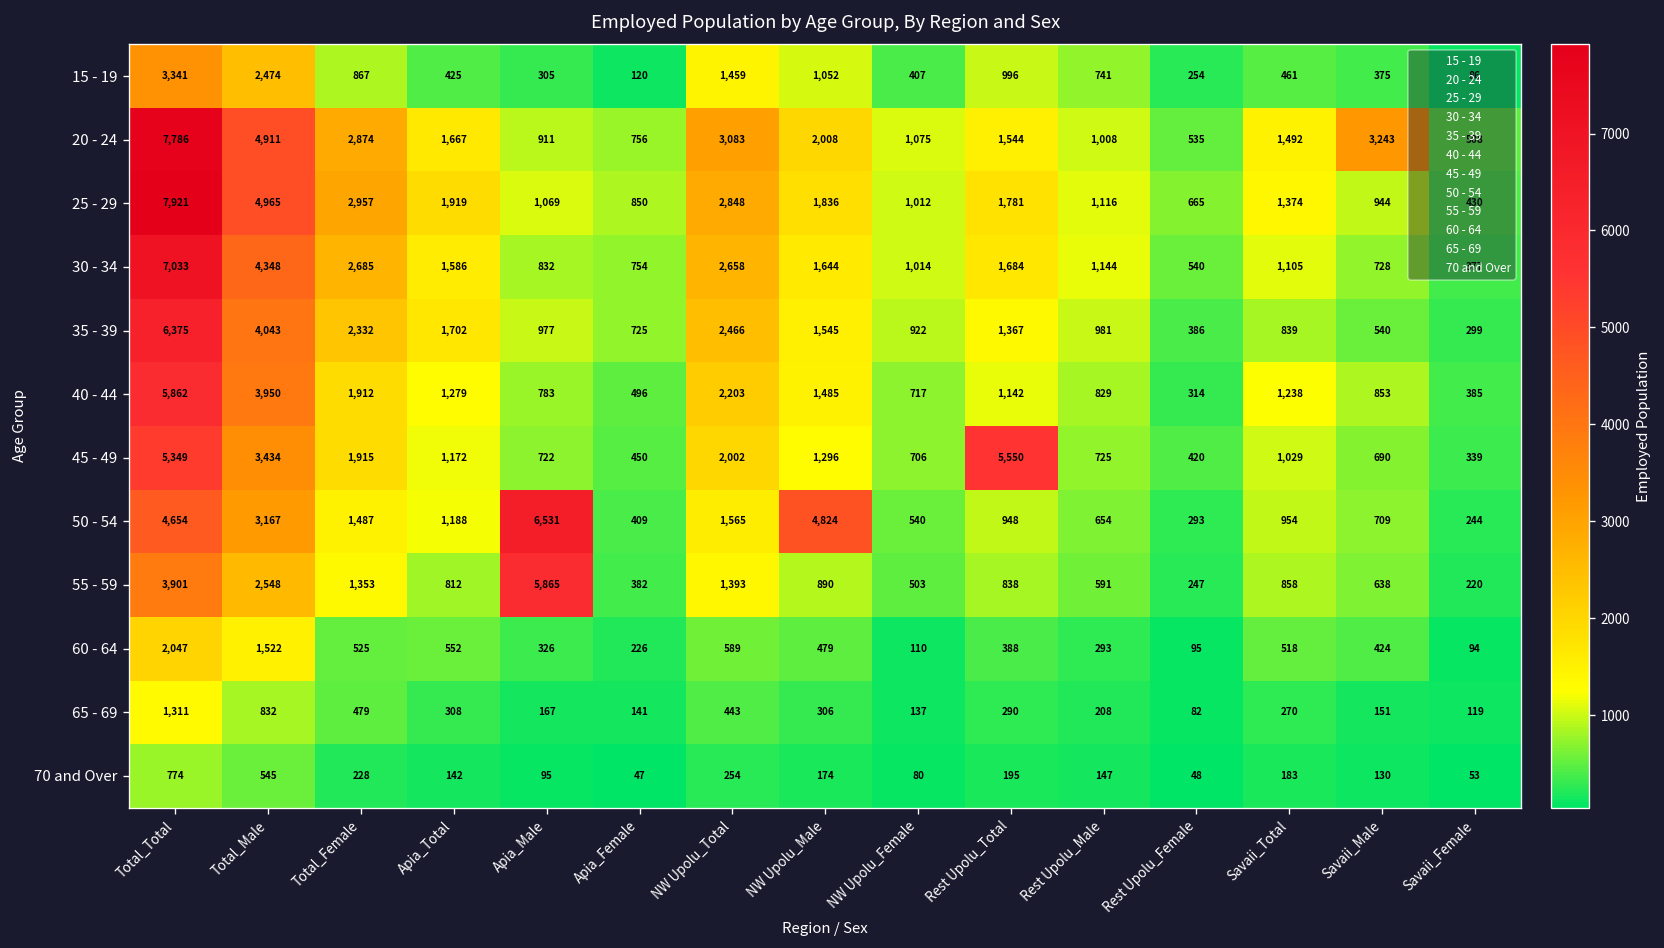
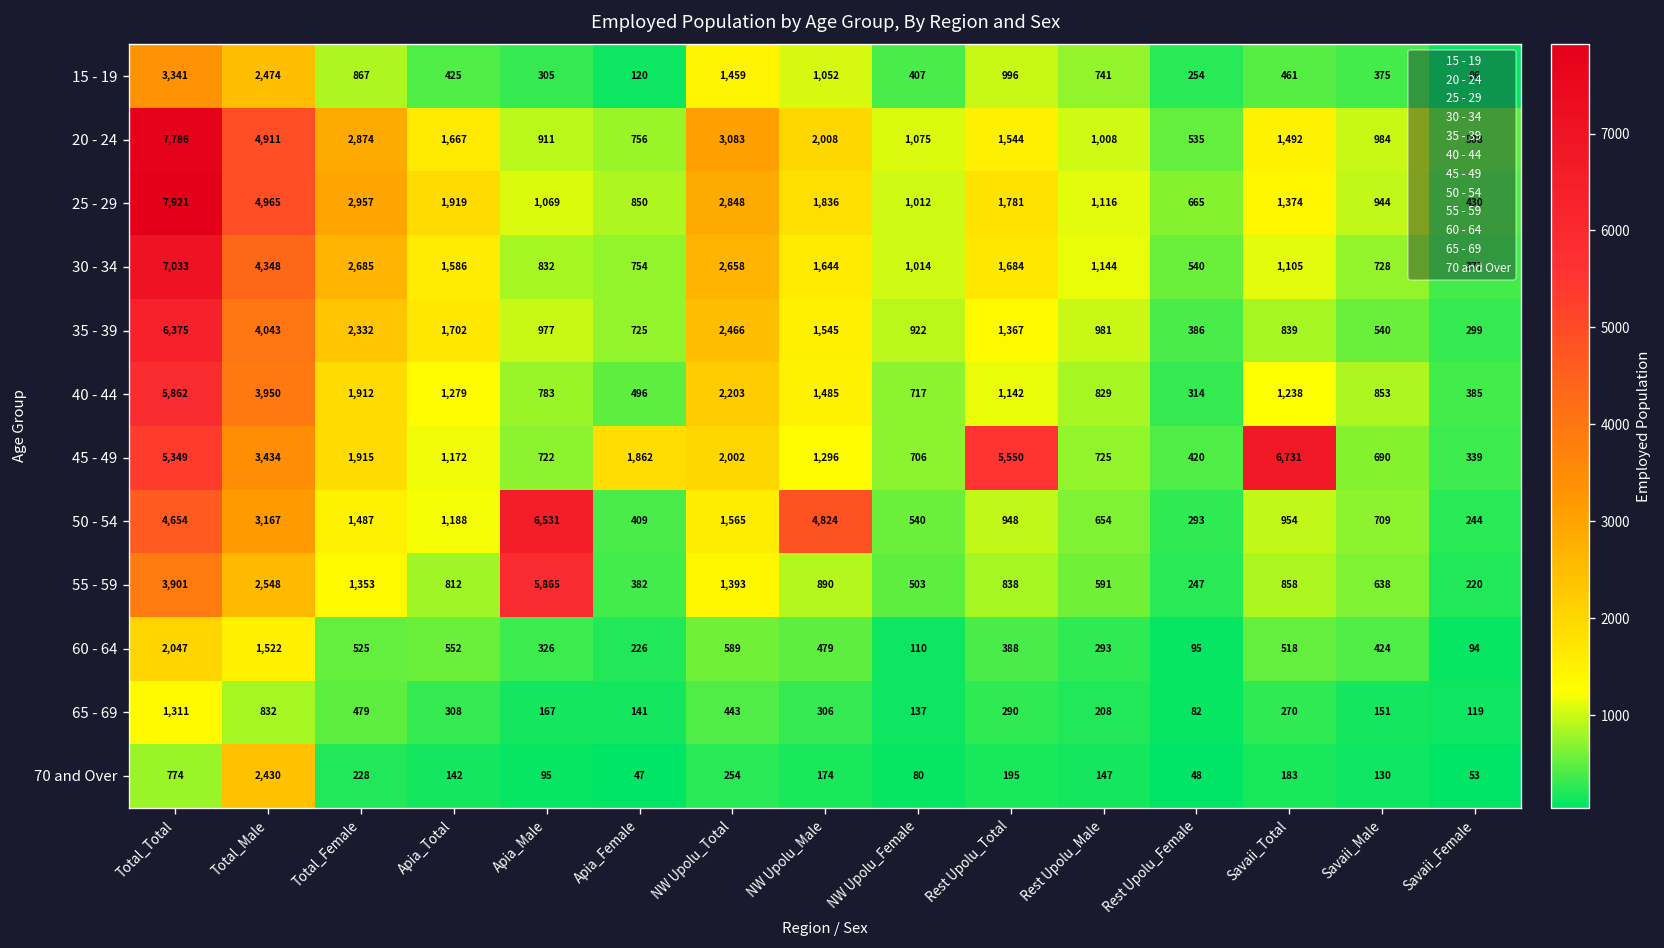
  {
    "15 - 19": {
      "Total_Total": "3,341",
      "Total_Male": "2,474",
      "Total_Female": "867",
      "Apia_Total": "425",
      "Apia_Male": "305",
      "Apia_Female": "120",
      "NW Upolu_Total": "1,459",
      "NW Upolu_Male": "1,052",
      "NW Upolu_Female": "407",
      "Rest Upolu_Total": "996",
      "Rest Upolu_Male": "741",
      "Rest Upolu_Female": "254",
      "Savaii_Total": "461",
      "Savaii_Male": "375"
    },
    "20 - 24": {
      "Total_Total": "7,786",
      "Total_Male": "4,911",
      "Total_Female": "2,874",
      "Apia_Total": "1,667",
      "Apia_Male": "911",
      "Apia_Female": "756",
      "NW Upolu_Total": "3,083",
      "NW Upolu_Male": "2,008",
      "NW Upolu_Female": "1,075",
      "Rest Upolu_Total": "1,544",
      "Rest Upolu_Male": "1,008",
      "Rest Upolu_Female": "535",
      "Savaii_Total": "1,492",
-     "Savaii_Male": "3,243"
+     "Savaii_Male": "984"
    },
    "25 - 29": {
      "Total_Total": "7,921",
      "Total_Male": "4,965",
      "Total_Female": "2,957",
      "Apia_Total": "1,919",
      "Apia_Male": "1,069",
      "Apia_Female": "850",
      "NW Upolu_Total": "2,848",
      "NW Upolu_Male": "1,836",
      "NW Upolu_Female": "1,012",
      "Rest Upolu_Total": "1,781",
      "Rest Upolu_Male": "1,116",
      "Rest Upolu_Female": "665",
      "Savaii_Total": "1,374",
      "Savaii_Male": "944"
    },
    "30 - 34": {
      "Total_Total": "7,033",
      "Total_Male": "4,348",
      "Total_Female": "2,685",
      "Apia_Total": "1,586",
      "Apia_Male": "832",
      "Apia_Female": "754",
      "NW Upolu_Total": "2,658",
      "NW Upolu_Male": "1,644",
      "NW Upolu_Female": "1,014",
      "Rest Upolu_Total": "1,684",
      "Rest Upolu_Male": "1,144",
      "Rest Upolu_Female": "540",
      "Savaii_Total": "1,105",
      "Savaii_Male": "728"
    },
    "35 - 39": {
      "Total_Total": "6,375",
      "Total_Male": "4,043",
      "Total_Female": "2,332",
      "Apia_Total": "1,702",
      "Apia_Male": "977",
      "Apia_Female": "725",
      "NW Upolu_Total": "2,466",
      "NW Upolu_Male": "1,545",
      "NW Upolu_Female": "922",
      "Rest Upolu_Total": "1,367",
      "Rest Upolu_Male": "981",
      "Rest Upolu_Female": "386",
      "Savaii_Total": "839",
      "Savaii_Male": "540",
      "Savaii_Female": "299"
    },
    "40 - 44": {
      "Total_Total": "5,862",
      "Total_Male": "3,950",
      "Total_Female": "1,912",
      "Apia_Total": "1,279",
      "Apia_Male": "783",
      "Apia_Female": "496",
      "NW Upolu_Total": "2,203",
      "NW Upolu_Male": "1,485",
      "NW Upolu_Female": "717",
      "Rest Upolu_Total": "1,142",
      "Rest Upolu_Male": "829",
      "Rest Upolu_Female": "314",
      "Savaii_Total": "1,238",
      "Savaii_Male": "853",
      "Savaii_Female": "385"
    },
    "45 - 49": {
      "Total_Total": "5,349",
      "Total_Male": "3,434",
      "Total_Female": "1,915",
      "Apia_Total": "1,172",
      "Apia_Male": "722",
-     "Apia_Female": "450",
+     "Apia_Female": "1,862",
      "NW Upolu_Total": "2,002",
      "NW Upolu_Male": "1,296",
      "NW Upolu_Female": "706",
      "Rest Upolu_Total": "5,550",
      "Rest Upolu_Male": "725",
      "Rest Upolu_Female": "420",
-     "Savaii_Total": "1,029",
+     "Savaii_Total": "6,731",
      "Savaii_Male": "690",
      "Savaii_Female": "339"
    },
    "50 - 54": {
      "Total_Total": "4,654",
      "Total_Male": "3,167",
      "Total_Female": "1,487",
      "Apia_Total": "1,188",
      "Apia_Male": "6,531",
      "Apia_Female": "409",
      "NW Upolu_Total": "1,565",
      "NW Upolu_Male": "4,824",
      "NW Upolu_Female": "540",
      "Rest Upolu_Total": "948",
      "Rest Upolu_Male": "654",
      "Rest Upolu_Female": "293",
      "Savaii_Total": "954",
      "Savaii_Male": "709",
      "Savaii_Female": "244"
    },
    "55 - 59": {
      "Total_Total": "3,901",
      "Total_Male": "2,548",
      "Total_Female": "1,353",
      "Apia_Total": "812",
      "Apia_Male": "5,865",
      "Apia_Female": "382",
      "NW Upolu_Total": "1,393",
      "NW Upolu_Male": "890",
      "NW Upolu_Female": "503",
      "Rest Upolu_Total": "838",
      "Rest Upolu_Male": "591",
      "Rest Upolu_Female": "247",
      "Savaii_Total": "858",
      "Savaii_Male": "638",
      "Savaii_Female": "220"
    },
    "60 - 64": {
      "Total_Total": "2,047",
      "Total_Male": "1,522",
      "Total_Female": "525",
      "Apia_Total": "552",
      "Apia_Male": "326",
      "Apia_Female": "226",
      "NW Upolu_Total": "589",
      "NW Upolu_Male": "479",
      "NW Upolu_Female": "110",
      "Rest Upolu_Total": "388",
      "Rest Upolu_Male": "293",
      "Rest Upolu_Female": "95",
      "Savaii_Total": "518",
      "Savaii_Male": "424",
      "Savaii_Female": "94"
    },
    "65 - 69": {
      "Total_Total": "1,311",
      "Total_Male": "832",
      "Total_Female": "479",
      "Apia_Total": "308",
      "Apia_Male": "167",
      "Apia_Female": "141",
      "NW Upolu_Total": "443",
      "NW Upolu_Male": "306",
      "NW Upolu_Female": "137",
      "Rest Upolu_Total": "290",
      "Rest Upolu_Male": "208",
      "Rest Upolu_Female": "82",
      "Savaii_Total": "270",
      "Savaii_Male": "151",
      "Savaii_Female": "119"
    },
    "70 and Over": {
      "Total_Total": "774",
-     "Total_Male": "545",
+     "Total_Male": "2,430",
      "Total_Female": "228",
      "Apia_Total": "142",
      "Apia_Male": "95",
      "Apia_Female": "47",
      "NW Upolu_Total": "254",
      "NW Upolu_Male": "174",
      "NW Upolu_Female": "80",
      "Rest Upolu_Total": "195",
      "Rest Upolu_Male": "147",
      "Rest Upolu_Female": "48",
      "Savaii_Total": "183",
      "Savaii_Male": "130",
      "Savaii_Female": "53"
    }
  }
